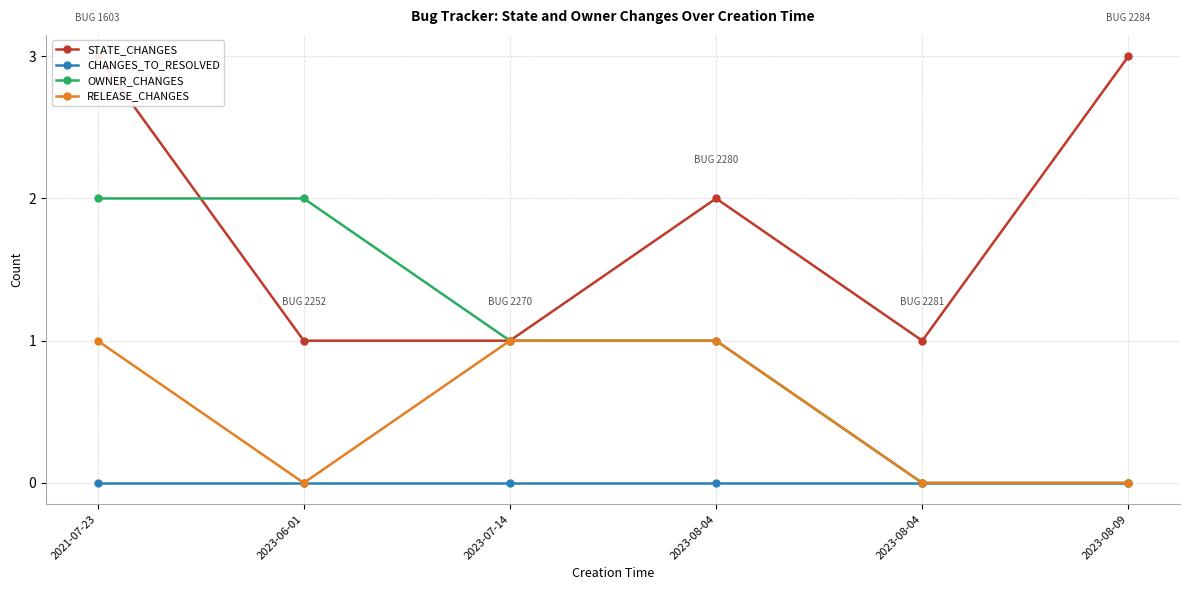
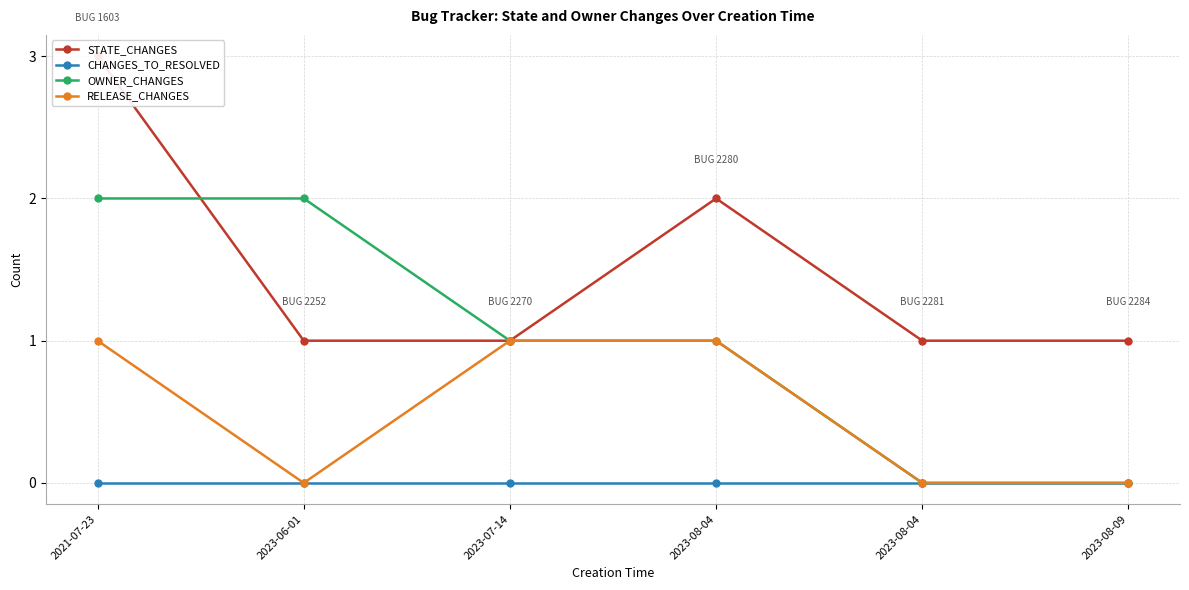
  {
    "STATE_CHANGES": {
      "2023-06-01": 1,
-     "2023-08-09": 3
+     "2023-08-09": 1
    },
    "CHANGES_TO_RESOLVED": {
      "2021-07-23": 0,
      "2023-07-14": 0
    },
    "OWNER_CHANGES": {
      "2021-07-23": 2,
      "2023-06-01": 2
    },
    "RELEASE_CHANGES": {
      "2021-07-23": 1
    }
  }
